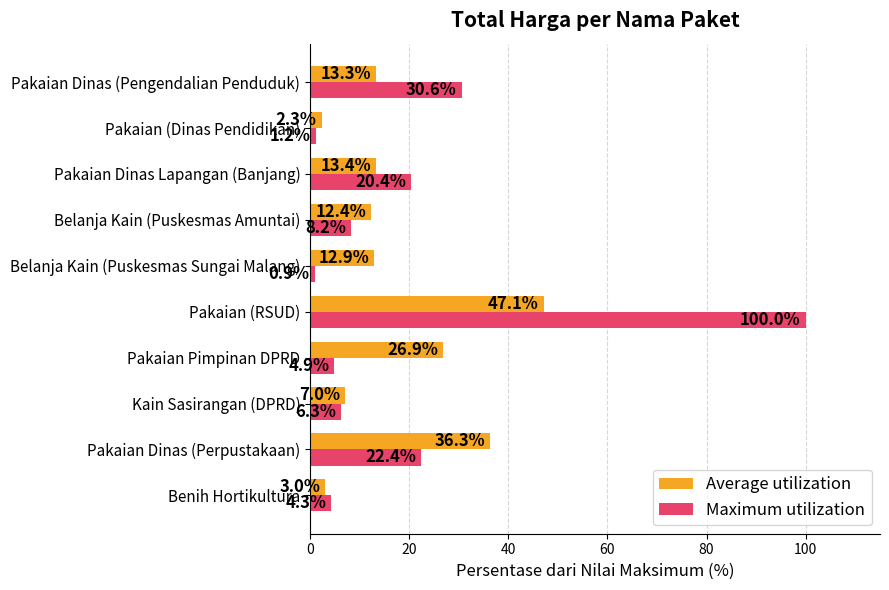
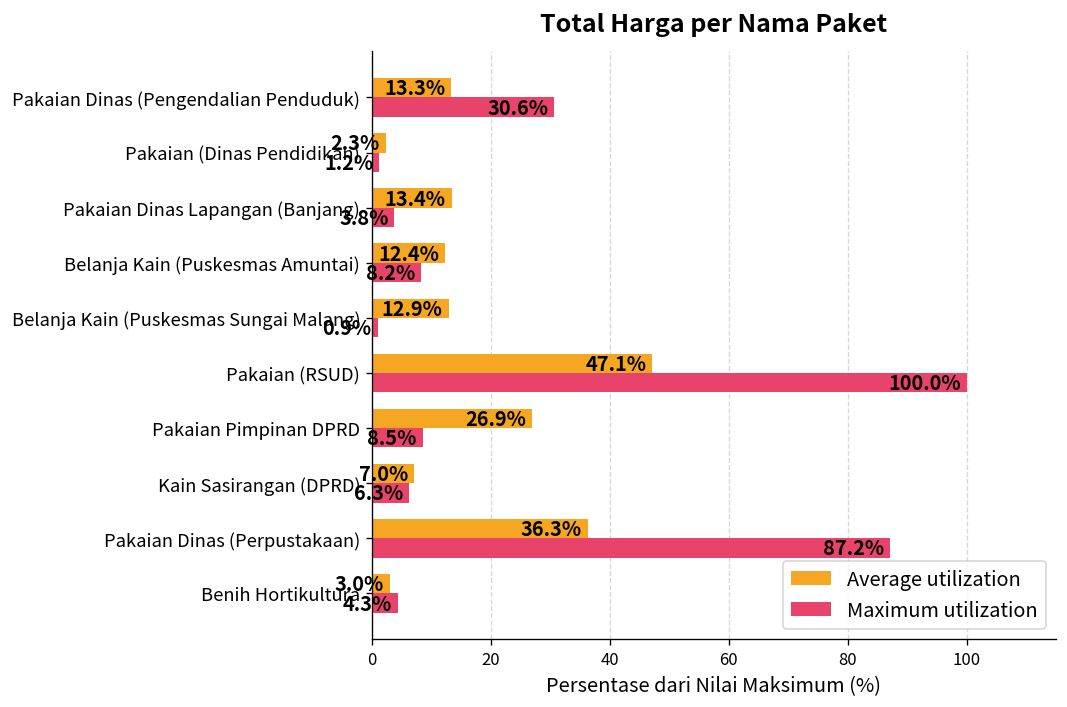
  {
    "Average utilization": {
      "Pakaian Dinas (Pengendalian Penduduk)": "13.3%",
      "Pakaian (Dinas Pendidikan)": "2.3%",
      "Pakaian Dinas Lapangan (Banjang)": "13.4%",
      "Belanja Kain (Puskesmas Amuntai)": "12.4%",
      "Belanja Kain (Puskesmas Sungai Malang)": "12.9%",
      "Pakaian (RSUD)": "47.1%",
      "Pakaian Pimpinan DPRD": "26.9%",
      "Kain Sasirangan (DPRD)": "7.0%",
      "Pakaian Dinas (Perpustakaan)": "36.3%",
      "Benih Hortikultura": "3.0%"
    },
    "Maximum utilization": {
      "Pakaian Dinas (Pengendalian Penduduk)": "30.6%",
      "Pakaian (Dinas Pendidikan)": "1.2%",
-     "Pakaian Dinas Lapangan (Banjang)": "20.4%",
+     "Pakaian Dinas Lapangan (Banjang)": "3.8%",
      "Belanja Kain (Puskesmas Amuntai)": "8.2%",
      "Belanja Kain (Puskesmas Sungai Malang)": "0.9%",
      "Pakaian (RSUD)": "100.0%",
-     "Pakaian Pimpinan DPRD": "4.9%",
+     "Pakaian Pimpinan DPRD": "8.5%",
      "Kain Sasirangan (DPRD)": "6.3%",
-     "Pakaian Dinas (Perpustakaan)": "22.4%",
+     "Pakaian Dinas (Perpustakaan)": "87.2%",
      "Benih Hortikultura": "4.3%"
    }
  }
